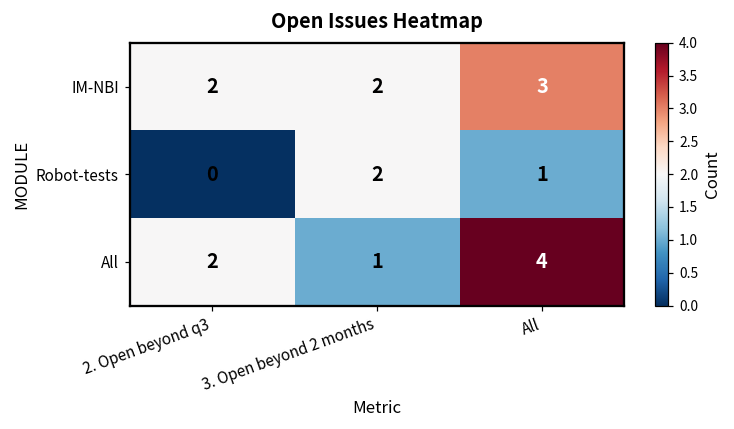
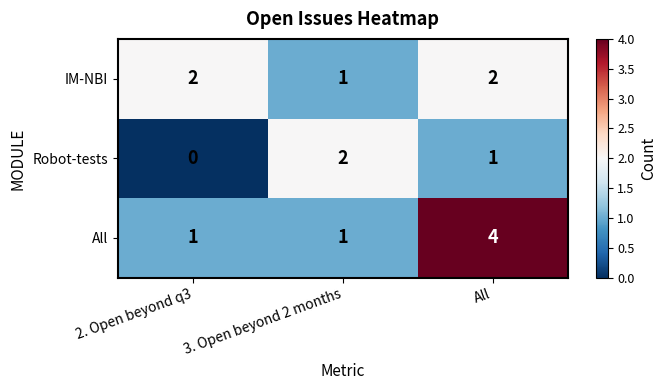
  {
    "IM-NBI": {
      "2. Open beyond q3": 2,
-     "3. Open beyond 2 months": 2,
-     "All": 3
+     "3. Open beyond 2 months": 1,
+     "All": 2
    },
    "Robot-tests": {
      "2. Open beyond q3": 0,
      "3. Open beyond 2 months": 2,
      "All": 1
    },
    "All": {
-     "2. Open beyond q3": 2,
+     "2. Open beyond q3": 1,
      "3. Open beyond 2 months": 1,
      "All": 4
    }
  }
